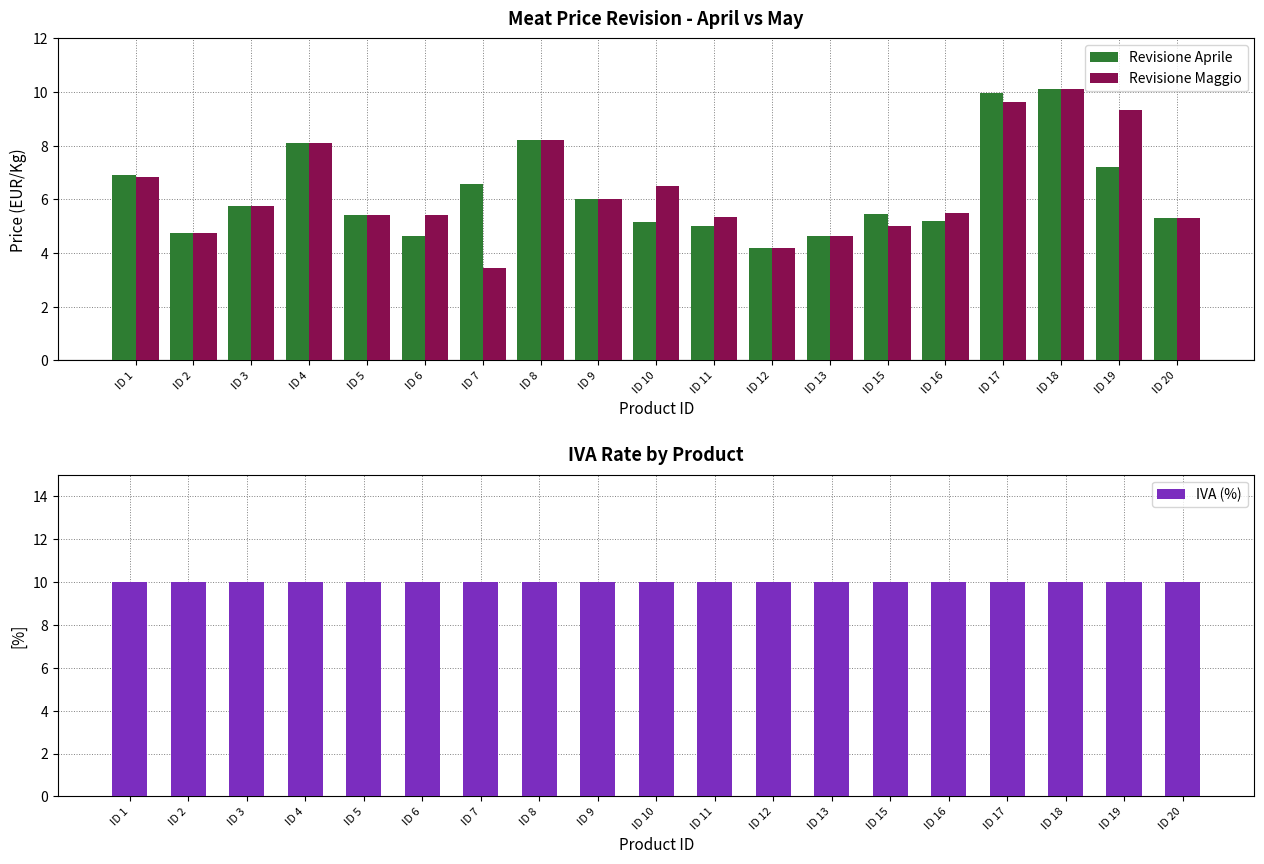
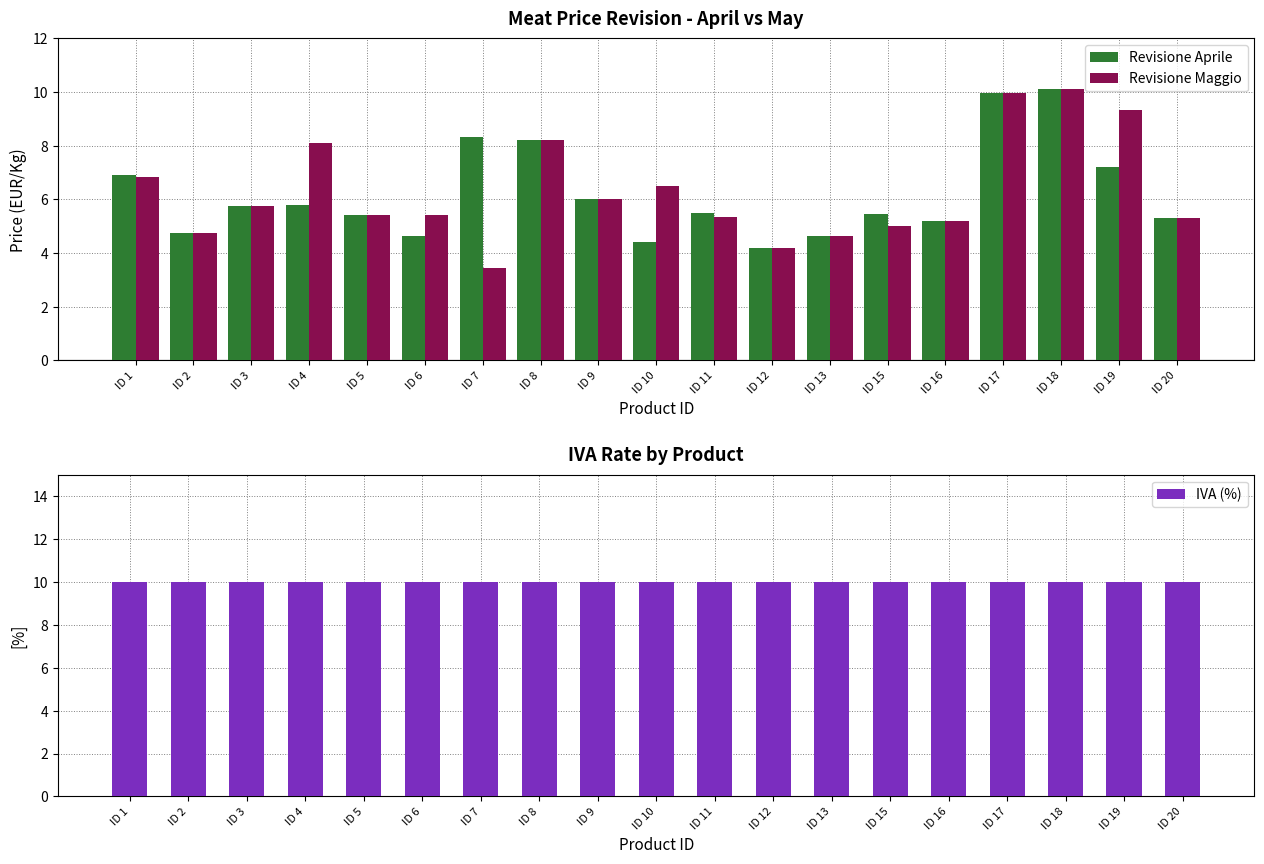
  {
    "Meat Price Revision - April vs May": {
      "Revisione Aprile": {
        "ID 1": 6.9,
        "ID 2": 4.7,
        "ID 3": 5.8,
-       "ID 4": 8.1,
+       "ID 4": 5.8,
        "ID 5": 5.4,
        "ID 6": 4.7,
-       "ID 7": 6.6,
+       "ID 7": 8.3,
        "ID 8": 8.2,
        "ID 9": 6.0,
-       "ID 10": 5.1,
-       "ID 11": 5.0,
+       "ID 10": 4.4,
+       "ID 11": 5.5,
        "ID 12": 4.2,
        "ID 13": 4.6,
        "ID 15": 5.4,
        "ID 16": 5.2,
        "ID 17": 10.0,
        "ID 18": 10.1,
        "ID 19": 7.2,
        "ID 20": 5.3
      },
      "Revisione Maggio": {
        "ID 1": 6.8,
        "ID 2": 4.7,
        "ID 3": 5.8,
        "ID 4": 8.1,
        "ID 5": 5.4,
        "ID 6": 5.4,
        "ID 7": 3.4,
        "ID 8": 8.2,
        "ID 9": 6.0,
        "ID 10": 6.5,
        "ID 11": 5.4,
        "ID 12": 4.2,
        "ID 13": 4.6,
        "ID 15": 5.0,
-       "ID 16": 5.5,
-       "ID 17": 9.6,
+       "ID 16": 5.2,
+       "ID 17": 10.0,
        "ID 18": 10.1,
        "ID 19": 9.4,
        "ID 20": 5.3
      }
    },
    "IVA Rate by Product": {
      "ID 1": 10.0,
      "ID 2": 10.0,
      "ID 3": 10.0,
      "ID 4": 10.0,
      "ID 5": 10.0,
      "ID 6": 10.0,
      "ID 7": 10.0,
      "ID 8": 10.0,
      "ID 9": 10.0,
      "ID 10": 10.0,
      "ID 11": 10.0,
      "ID 12": 10.0,
      "ID 13": 10.0,
      "ID 15": 10.0,
      "ID 16": 10.0,
      "ID 17": 10.0,
      "ID 18": 10.0,
      "ID 19": 10.0,
      "ID 20": 10.0
    }
  }
